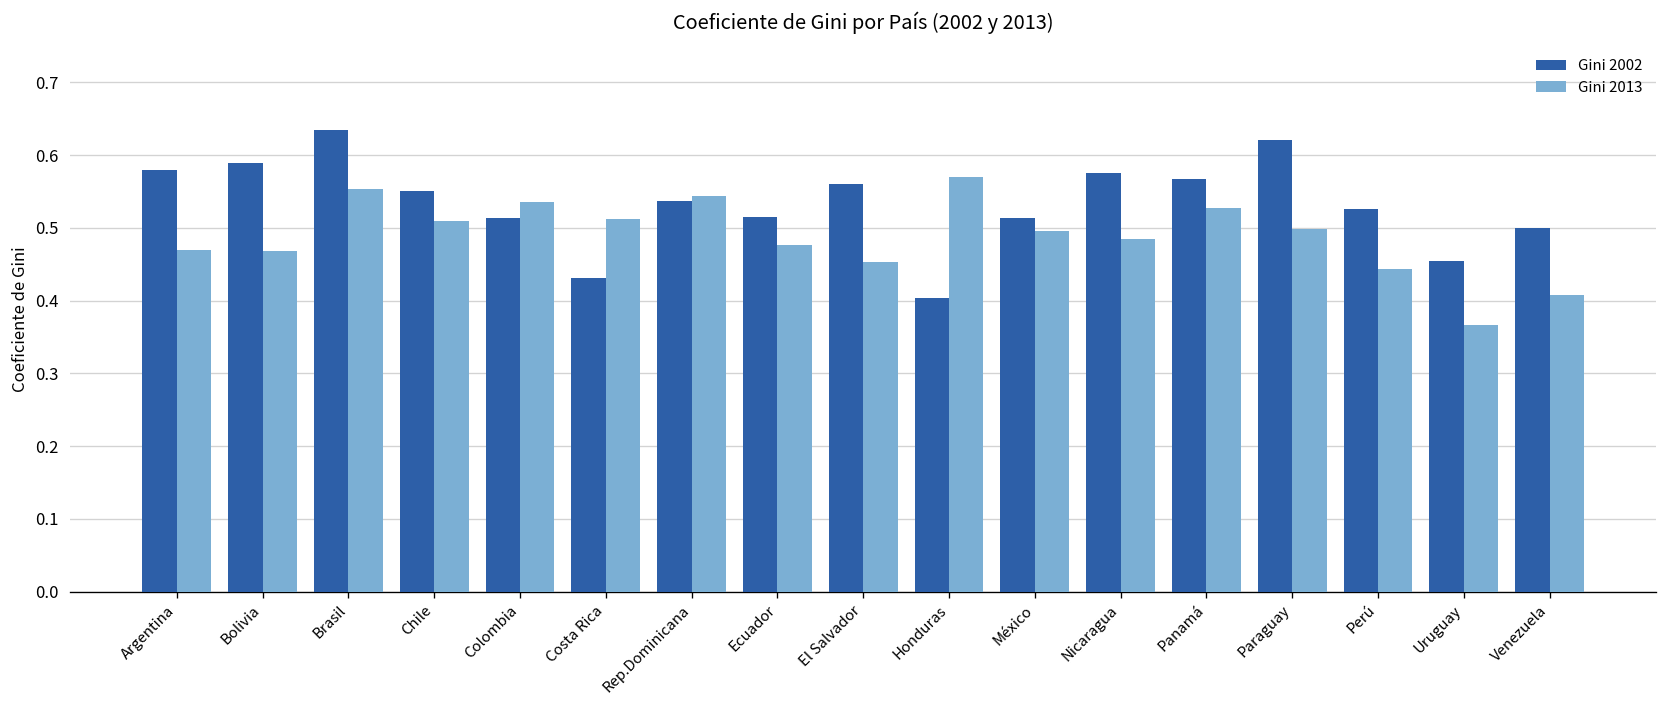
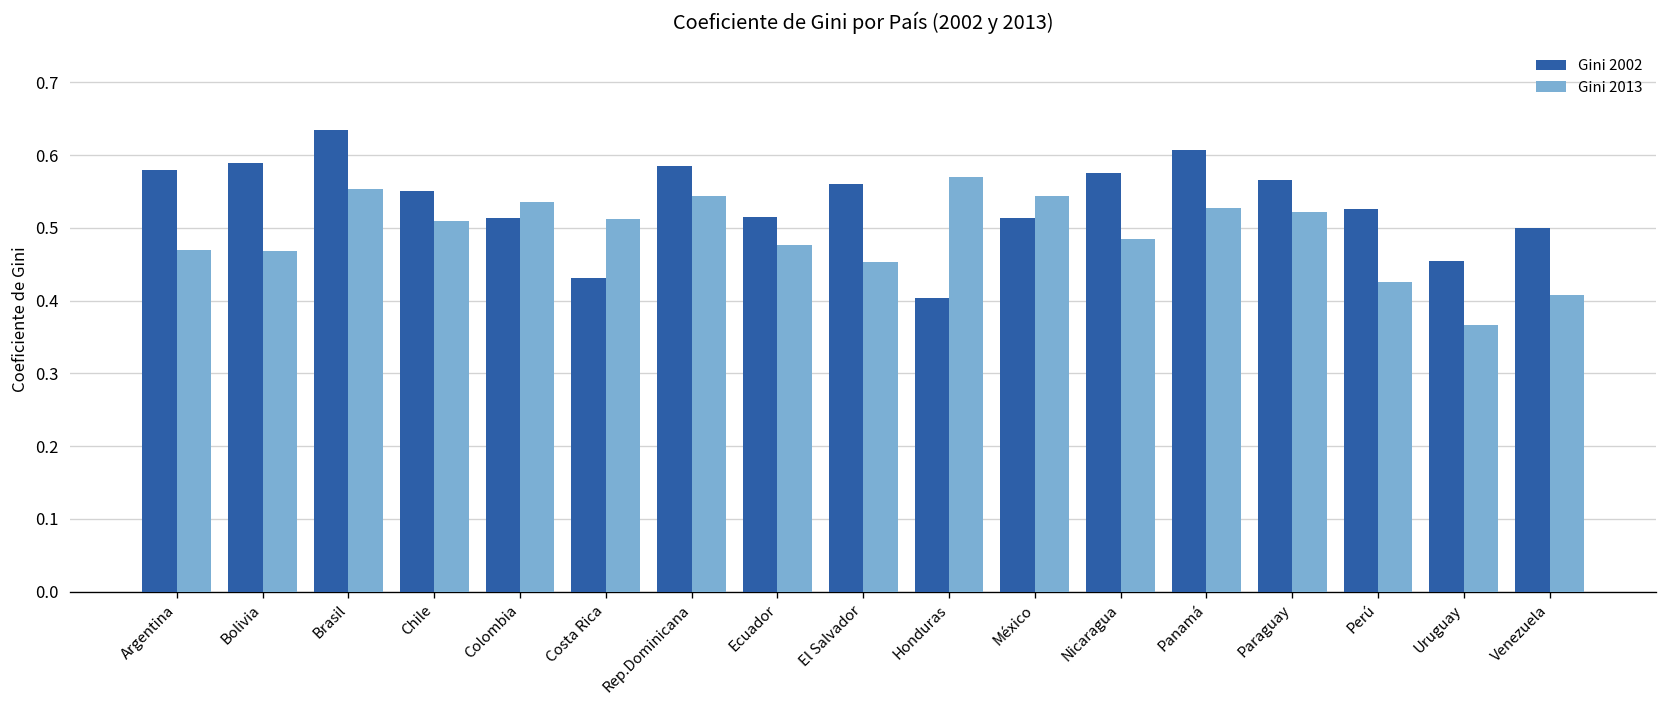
  {
    "Gini 2002": {
      "Argentina": 0.58,
      "Bolivia": 0.59,
      "Brasil": 0.63,
      "Chile": 0.55,
      "Colombia": 0.51,
      "Costa Rica": 0.43,
-     "Rep.Dominicana": 0.54,
+     "Rep.Dominicana": 0.59,
      "Ecuador": 0.52,
      "El Salvador": 0.56,
      "Honduras": 0.40,
      "México": 0.51,
      "Nicaragua": 0.58,
-     "Panamá": 0.57,
-     "Paraguay": 0.62,
+     "Panamá": 0.61,
+     "Paraguay": 0.57,
      "Perú": 0.53,
      "Uruguay": 0.45,
      "Venezuela": 0.50
    },
    "Gini 2013": {
      "Argentina": 0.47,
      "Bolivia": 0.47,
      "Brasil": 0.55,
      "Chile": 0.51,
      "Colombia": 0.54,
      "Costa Rica": 0.51,
      "Rep.Dominicana": 0.54,
      "Ecuador": 0.48,
      "El Salvador": 0.45,
      "Honduras": 0.57,
-     "México": 0.50,
+     "México": 0.54,
      "Nicaragua": 0.49,
      "Panamá": 0.53,
-     "Paraguay": 0.50,
-     "Perú": 0.44,
+     "Paraguay": 0.52,
+     "Perú": 0.43,
      "Uruguay": 0.37,
      "Venezuela": 0.41
    }
  }
